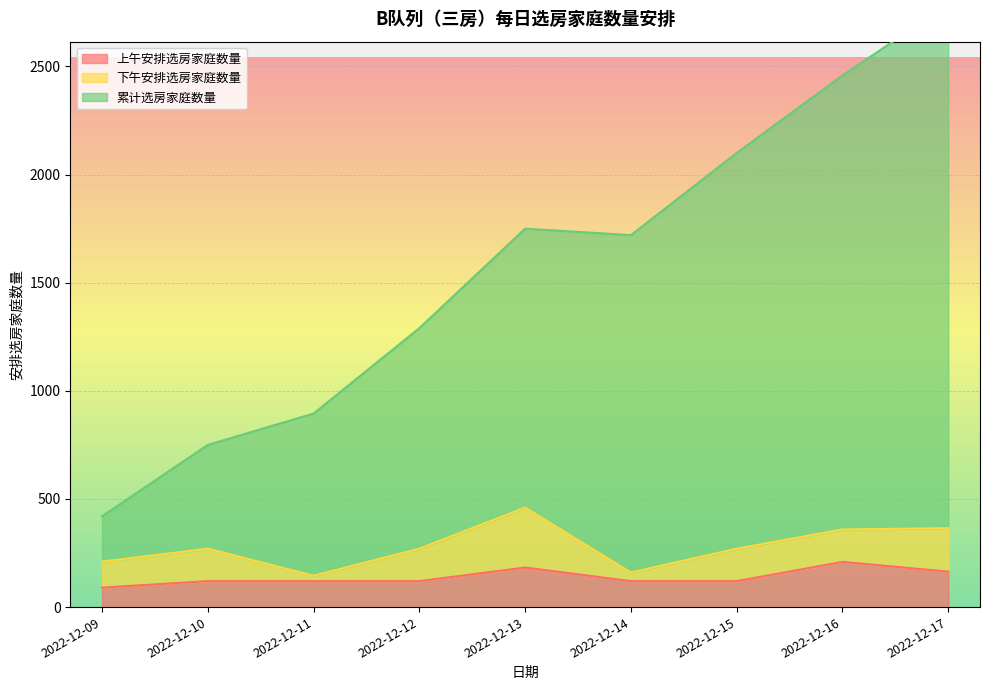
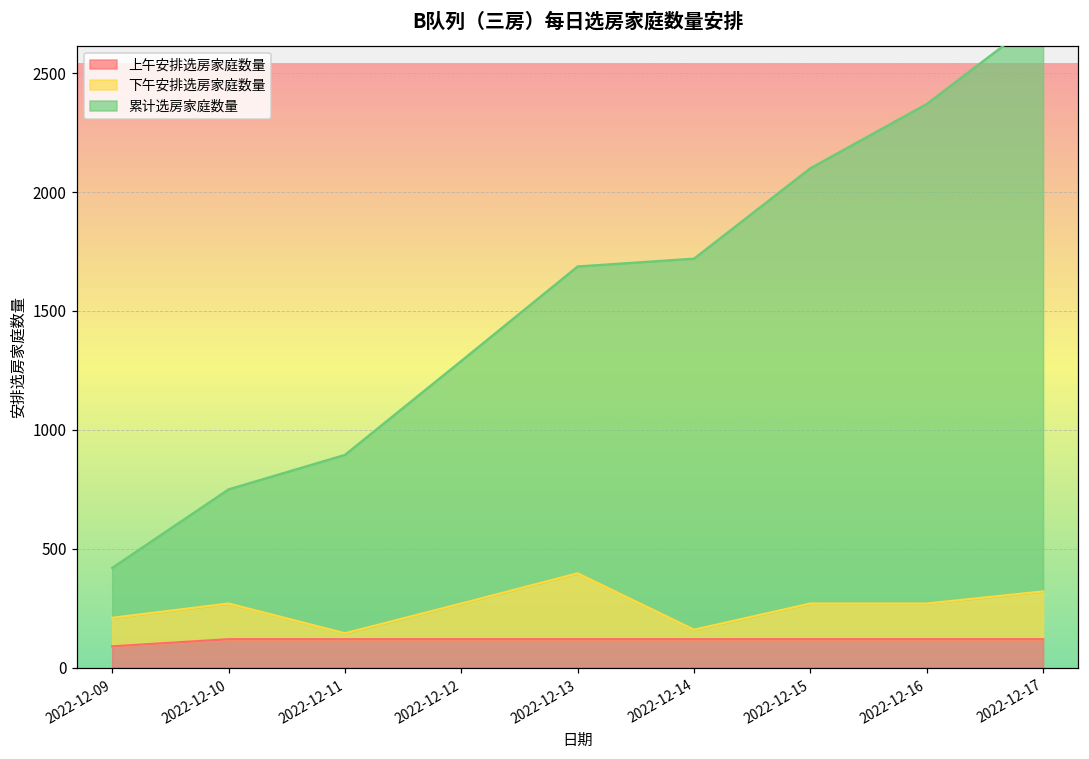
  {
    "上午安排选房家庭数量": {
      "2022-12-09": 90,
      "2022-12-10": 120,
      "2022-12-11": 120,
      "2022-12-12": 120,
-     "2022-12-13": 180,
+     "2022-12-13": 120,
      "2022-12-14": 120,
      "2022-12-15": 120,
-     "2022-12-16": 210,
-     "2022-12-17": 160
+     "2022-12-16": 120,
+     "2022-12-17": 120
    },
    "下午安排选房家庭数量": {
      "2022-12-09": 120,
      "2022-12-10": 150,
      "2022-12-11": 30,
      "2022-12-12": 150,
      "2022-12-13": 280,
      "2022-12-14": 40,
      "2022-12-15": 150,
      "2022-12-16": 150,
      "2022-12-17": 200
    },
    "累计选房家庭数量": {
      "2022-12-09": 210,
      "2022-12-10": 480,
      "2022-12-11": 750,
      "2022-12-12": 1020,
      "2022-12-13": 1290,
      "2022-12-14": 1560,
      "2022-12-15": 1830,
      "2022-12-16": 2100
    }
  }
